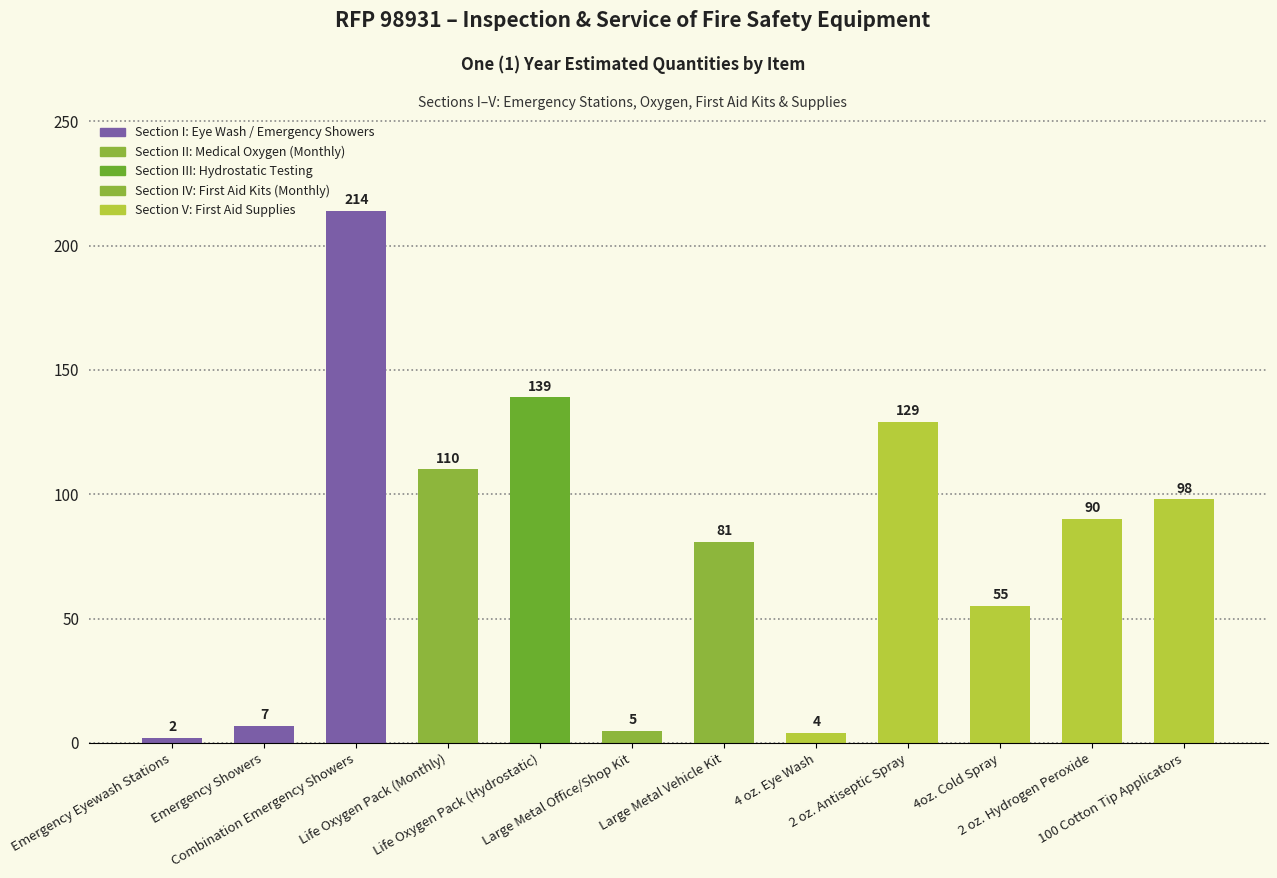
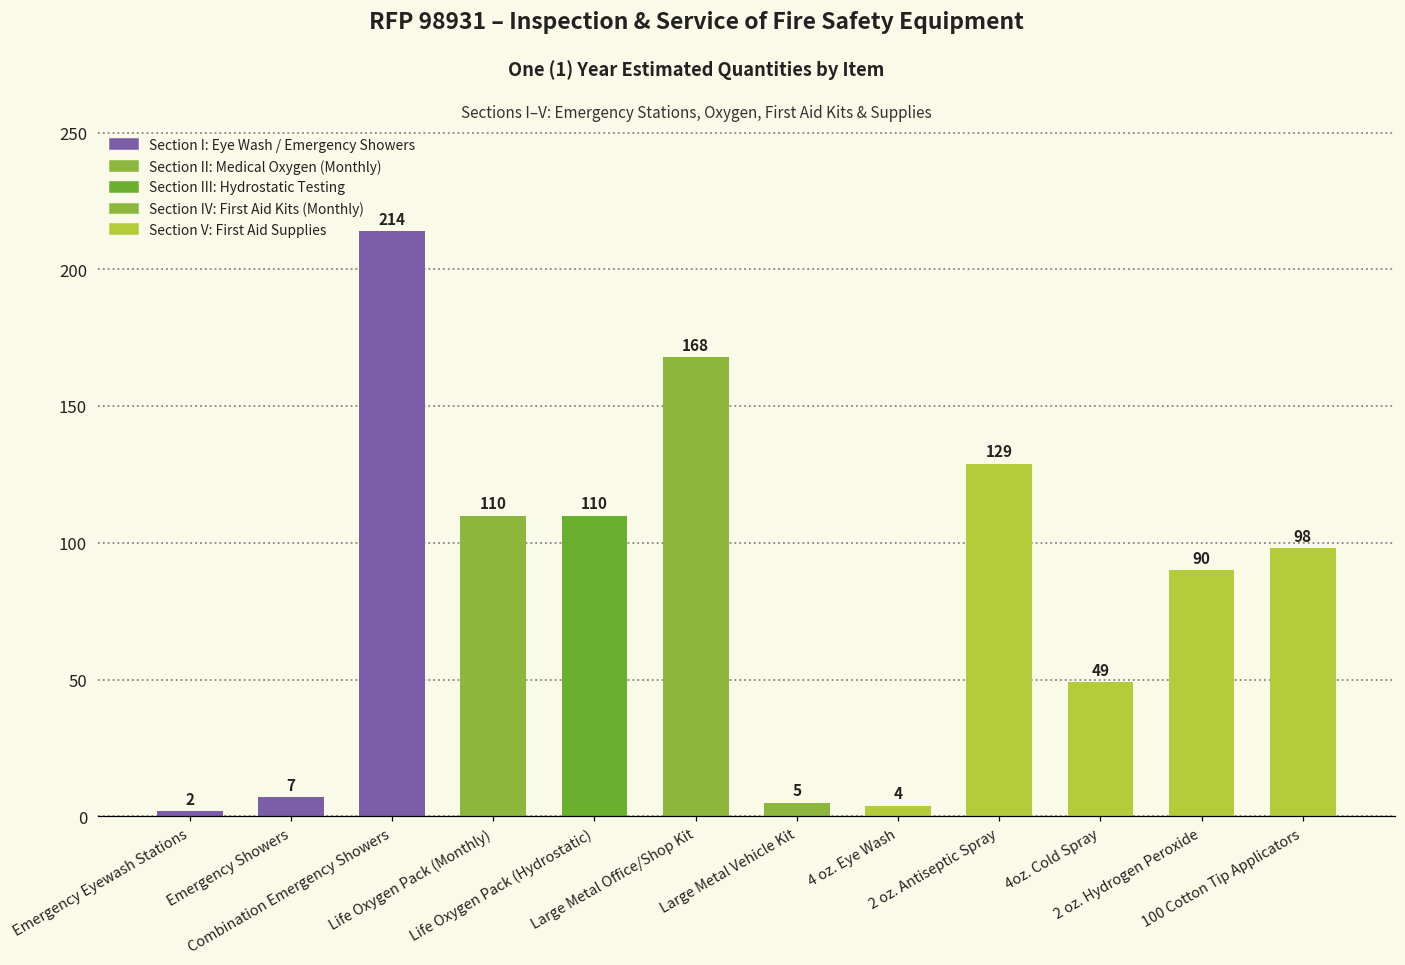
  {
    "Emergency Eyewash Stations": 2,
    "Emergency Showers": 7,
    "Combination Emergency Showers": 214,
    "Life Oxygen Pack (Monthly)": 110,
-   "Life Oxygen Pack (Hydrostatic)": 139,
-   "Large Metal Office/Shop Kit": 5,
-   "Large Metal Vehicle Kit": 81,
+   "Life Oxygen Pack (Hydrostatic)": 110,
+   "Large Metal Office/Shop Kit": 168,
+   "Large Metal Vehicle Kit": 5,
    "4 oz. Eye Wash": 4,
    "2 oz. Antiseptic Spray": 129,
-   "4oz. Cold Spray": 55,
+   "4oz. Cold Spray": 49,
    "2 oz. Hydrogen Peroxide": 90,
    "100 Cotton Tip Applicators": 98
  }
